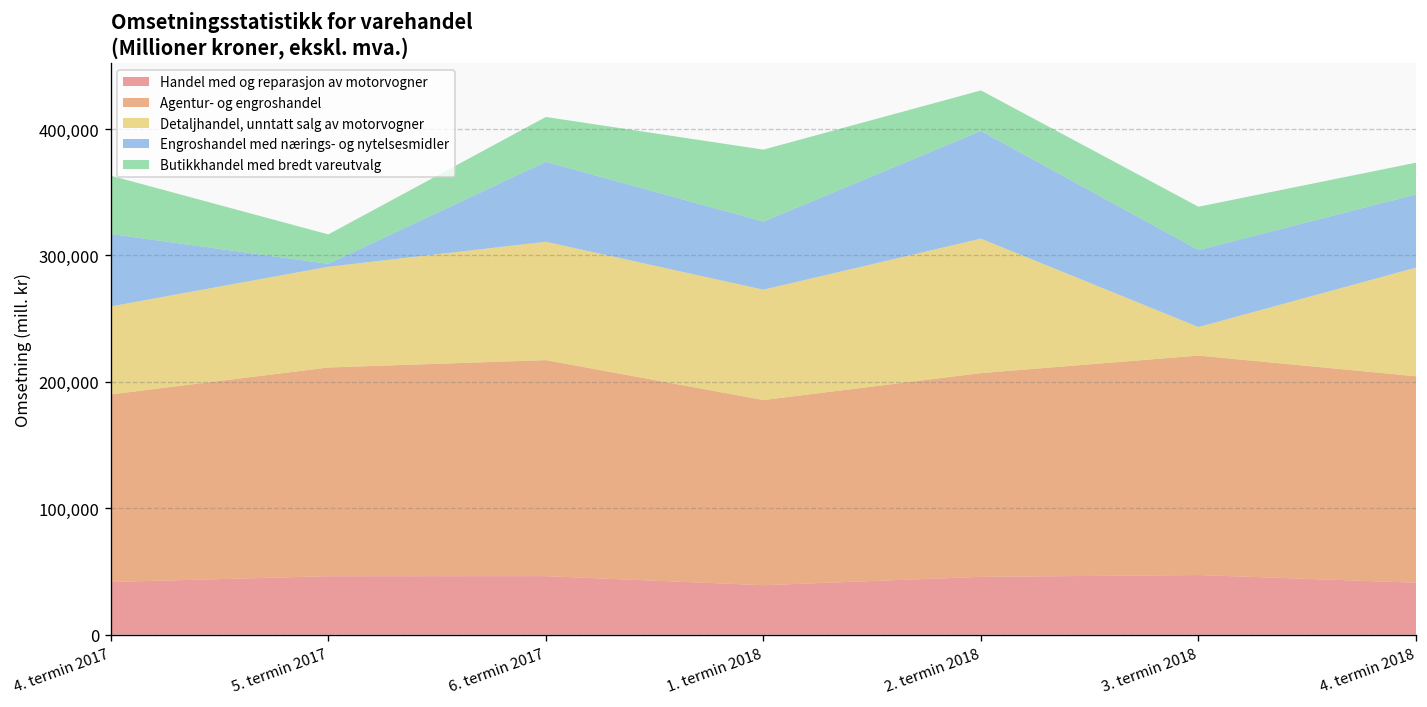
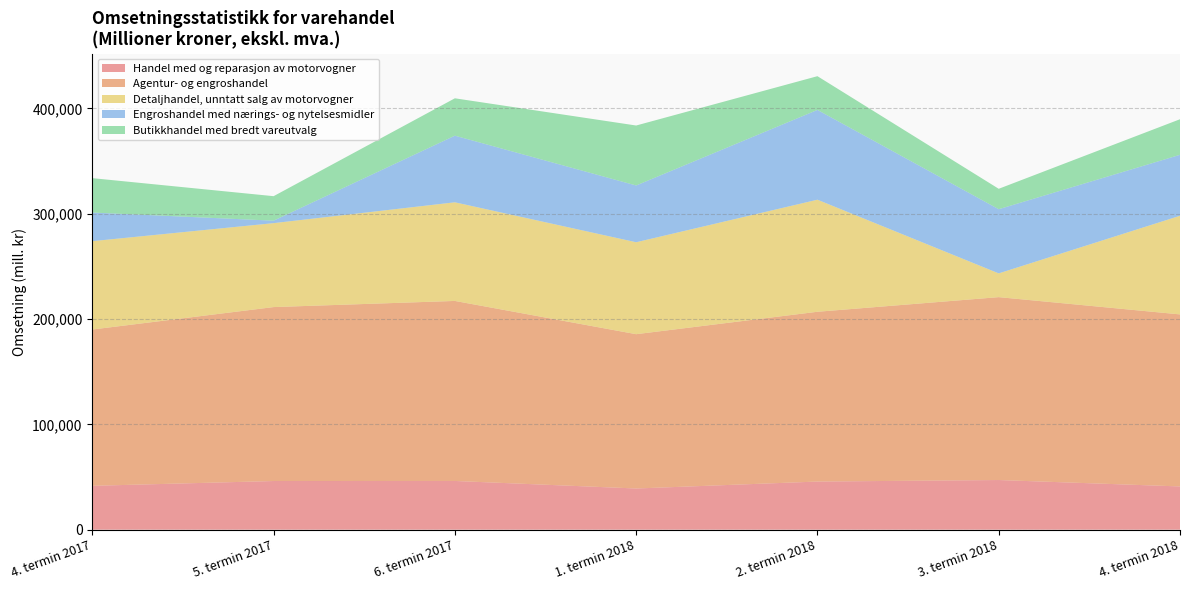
  {
    "Detaljhandel, unntatt salg av motorvogner": {
-     "4. termin 2017": "70,000",
+     "4. termin 2017": "84,000",
      "6. termin 2017": "94,000",
      "1. termin 2018": "87,000",
      "2. termin 2018": "106,000",
      "3. termin 2018": "23,000",
-     "4. termin 2018": "86,000"
+     "4. termin 2018": "94,000"
    },
    "Engroshandel med nærings- og nytelsesmidler": {
-     "4. termin 2017": "57,000",
+     "4. termin 2017": "27,000",
      "6. termin 2017": "63,000",
      "1. termin 2018": "54,000",
      "2. termin 2018": "85,000",
      "3. termin 2018": "61,000",
      "4. termin 2018": "58,000"
    },
    "Butikkhandel med bredt vareutvalg": {
-     "4. termin 2017": "46,000",
+     "4. termin 2017": "33,000",
      "5. termin 2017": "23,000",
      "6. termin 2017": "35,000",
      "1. termin 2018": "57,000",
      "2. termin 2018": "32,000",
-     "3. termin 2018": "34,000",
-     "4. termin 2018": "25,000"
+     "3. termin 2018": "19,000",
+     "4. termin 2018": "34,000"
    }
  }
